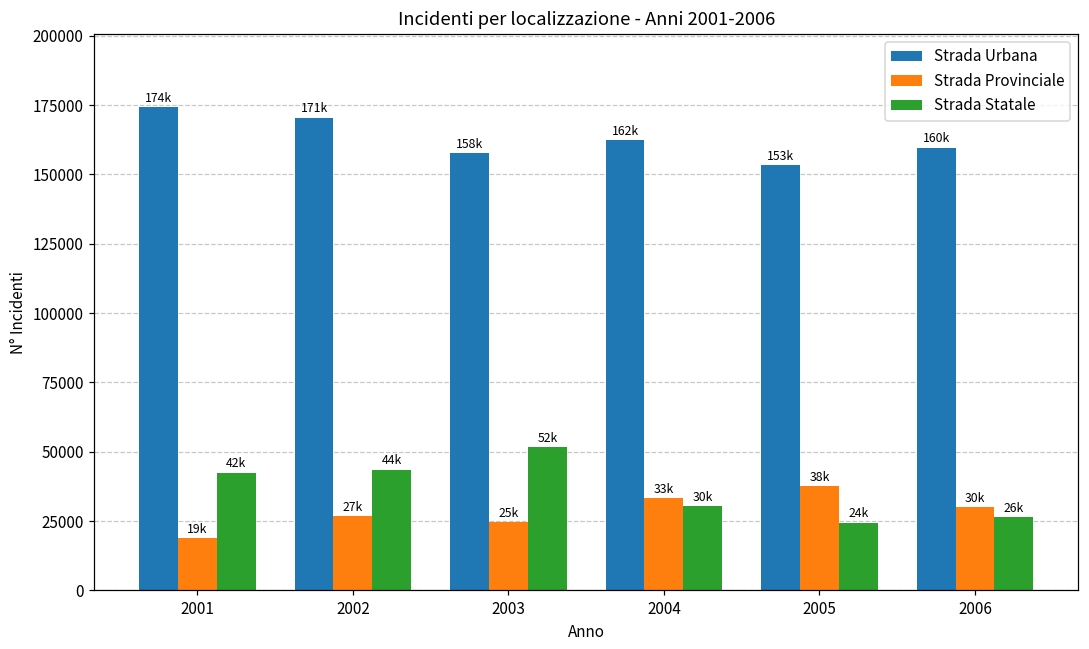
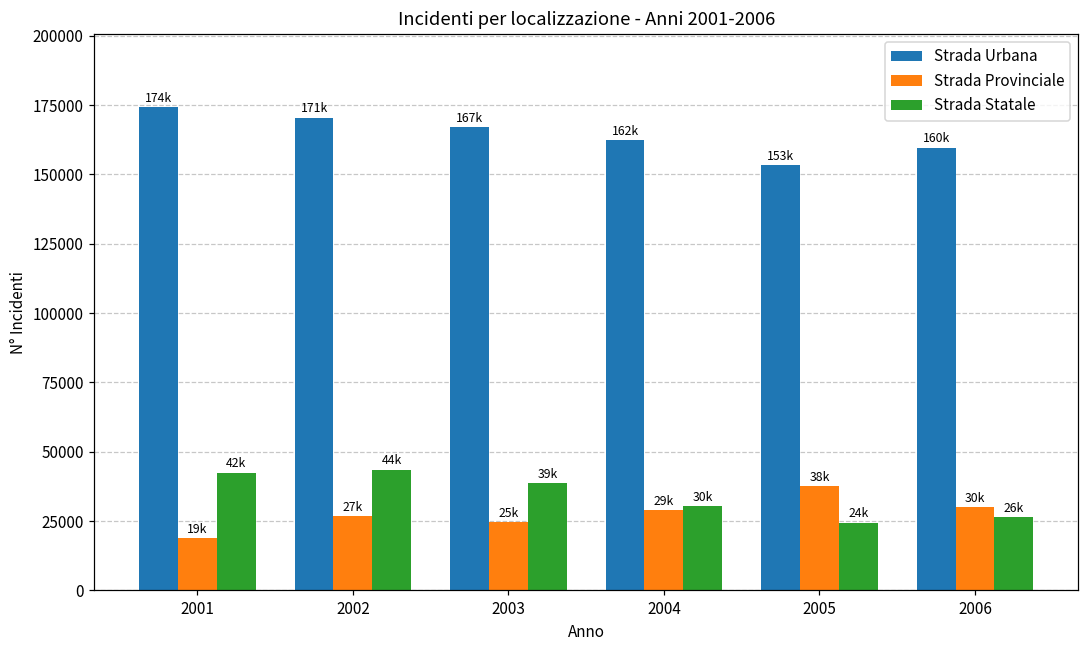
  {
    "Strada Urbana": {
      "2001": "174k",
      "2002": "171k",
-     "2003": "158k",
+     "2003": "167k",
      "2004": "162k",
      "2005": "153k",
      "2006": "160k"
    },
    "Strada Provinciale": {
      "2001": "19k",
      "2002": "27k",
      "2003": "25k",
-     "2004": "33k",
+     "2004": "29k",
      "2005": "38k",
      "2006": "30k"
    },
    "Strada Statale": {
      "2001": "42k",
      "2002": "44k",
-     "2003": "52k",
+     "2003": "39k",
      "2004": "30k",
      "2005": "24k",
      "2006": "26k"
    }
  }
